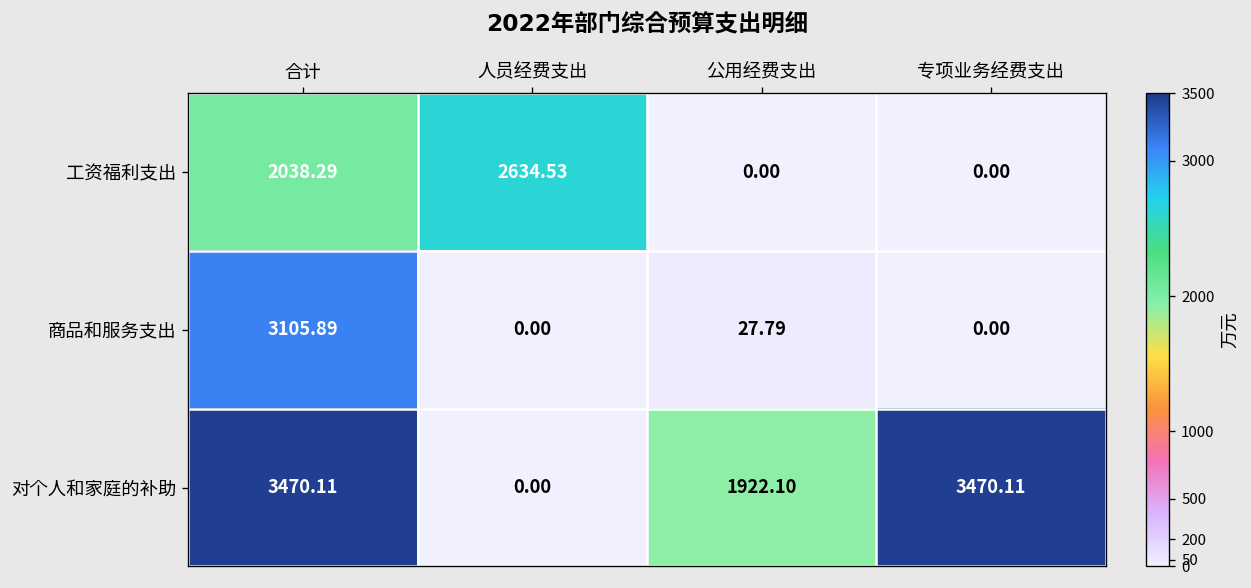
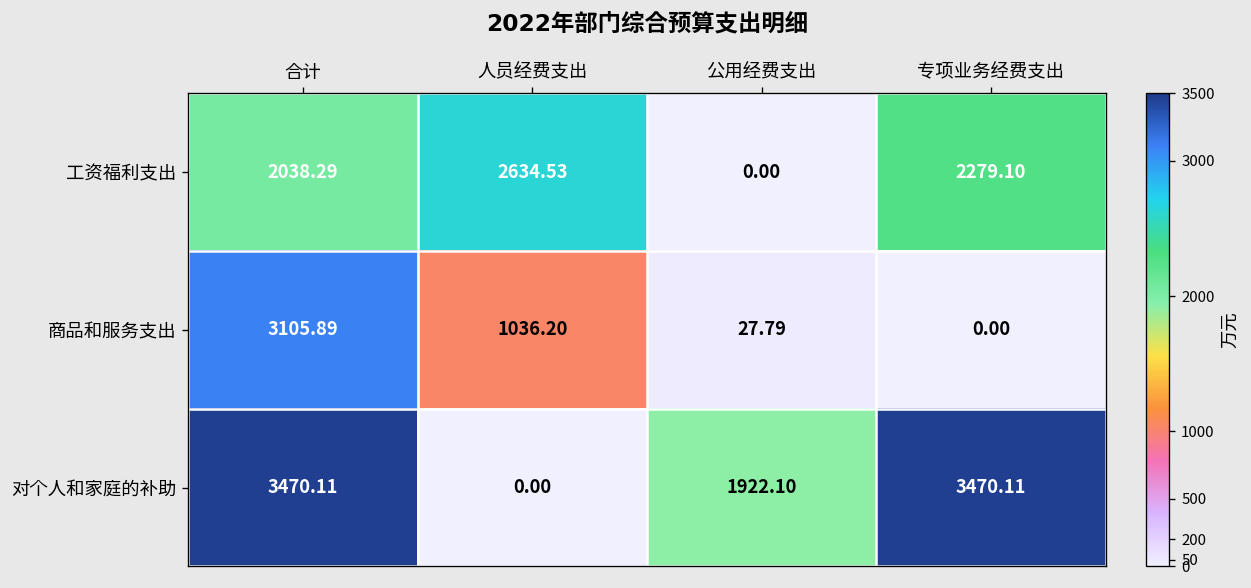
  {
    "工资福利支出": {
      "合计": 2038.29,
      "人员经费支出": 2634.53,
      "公用经费支出": 0.00,
-     "专项业务经费支出": 0.00
+     "专项业务经费支出": 2279.10
    },
    "商品和服务支出": {
      "合计": 3105.89,
-     "人员经费支出": 0.00,
+     "人员经费支出": 1036.20,
      "公用经费支出": 27.79,
      "专项业务经费支出": 0.00
    },
    "对个人和家庭的补助": {
      "合计": 3470.11,
      "人员经费支出": 0.00,
      "公用经费支出": 1922.10,
      "专项业务经费支出": 3470.11
    }
  }
